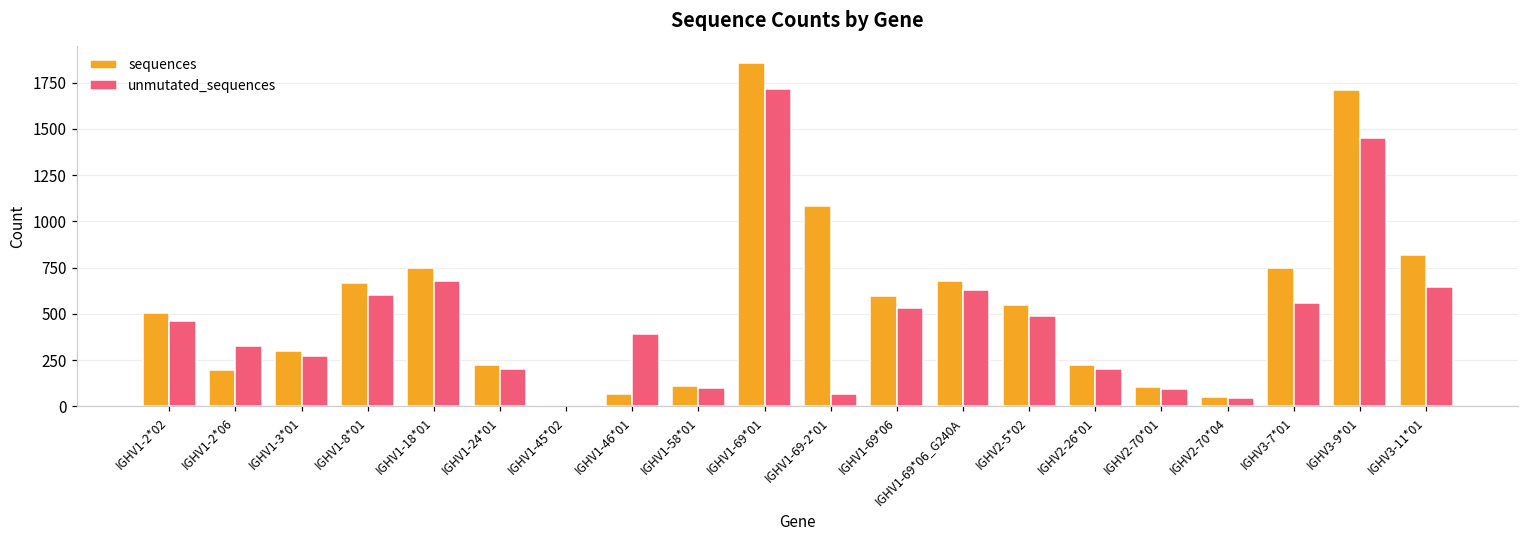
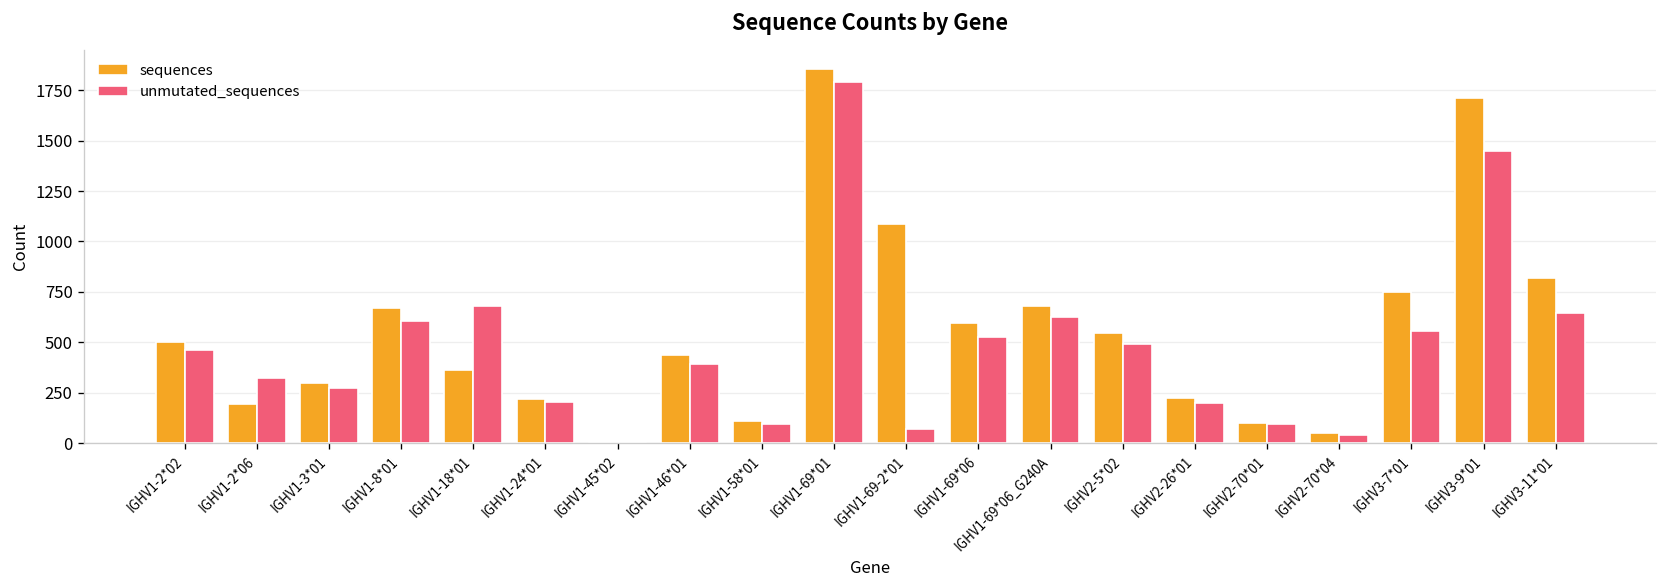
  {
    "sequences": {
      "IGHV1-2*02": 500,
      "IGHV1-2*06": 200,
      "IGHV1-3*01": 300,
      "IGHV1-8*01": 670,
-     "IGHV1-18*01": 750,
+     "IGHV1-18*01": 360,
      "IGHV1-24*01": 220,
-     "IGHV1-46*01": 70,
+     "IGHV1-46*01": 440,
      "IGHV1-58*01": 110,
      "IGHV1-69*01": 1860,
      "IGHV1-69-2*01": 1090,
      "IGHV1-69*06": 600,
      "IGHV1-69*06_G240A": 680,
      "IGHV2-5*02": 550,
      "IGHV2-26*01": 230,
      "IGHV2-70*01": 100,
      "IGHV2-70*04": 50,
      "IGHV3-7*01": 750,
      "IGHV3-9*01": 1710,
      "IGHV3-11*01": 820
    },
    "unmutated_sequences": {
      "IGHV1-2*02": 460,
      "IGHV1-2*06": 320,
      "IGHV1-3*01": 270,
      "IGHV1-8*01": 600,
      "IGHV1-18*01": 680,
      "IGHV1-24*01": 200,
      "IGHV1-46*01": 390,
      "IGHV1-58*01": 100,
-     "IGHV1-69*01": 1720,
+     "IGHV1-69*01": 1790,
      "IGHV1-69-2*01": 70,
      "IGHV1-69*06": 530,
      "IGHV1-69*06_G240A": 630,
      "IGHV2-5*02": 490,
      "IGHV2-26*01": 200,
      "IGHV2-70*01": 100,
      "IGHV2-70*04": 40,
      "IGHV3-7*01": 560,
      "IGHV3-9*01": 1450,
      "IGHV3-11*01": 640
    }
  }
